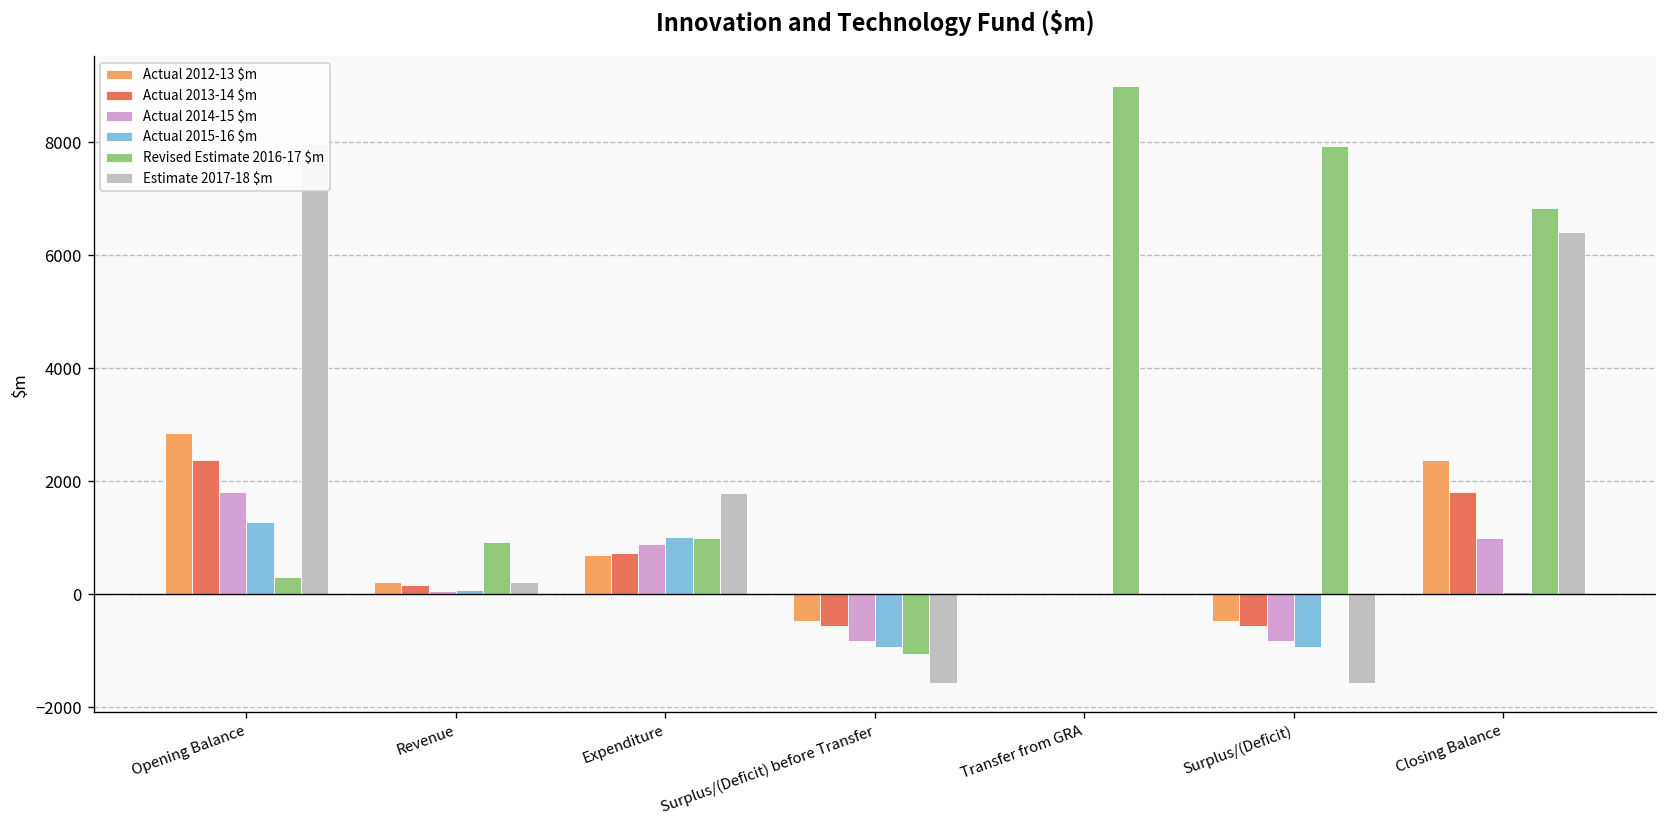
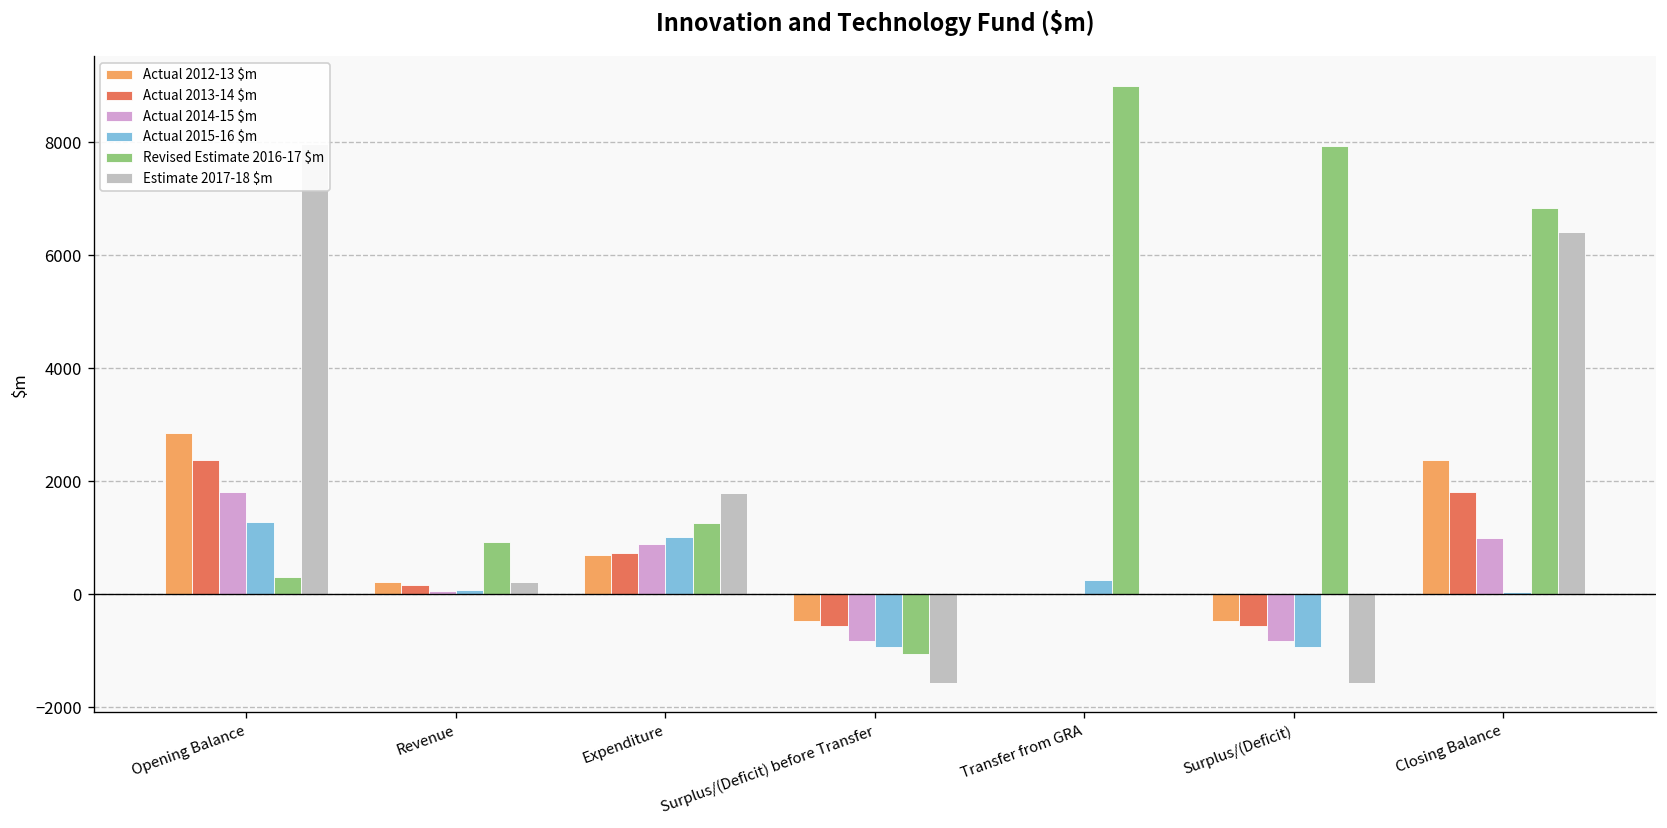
  {
    "Actual 2015-16 $m": {
      "Opening Balance": 1300,
      "Revenue": 100,
      "Expenditure": 1000,
      "Surplus/(Deficit) before Transfer": -900,
-     "Transfer from GRA": 0,
+     "Transfer from GRA": 300,
      "Surplus/(Deficit)": -900
    },
    "Revised Estimate 2016-17 $m": {
      "Opening Balance": 300,
      "Revenue": 900,
-     "Expenditure": 1000,
+     "Expenditure": 1300,
      "Surplus/(Deficit) before Transfer": -1100,
      "Transfer from GRA": 9000,
      "Surplus/(Deficit)": 7900,
      "Closing Balance": 6800
    }
  }
